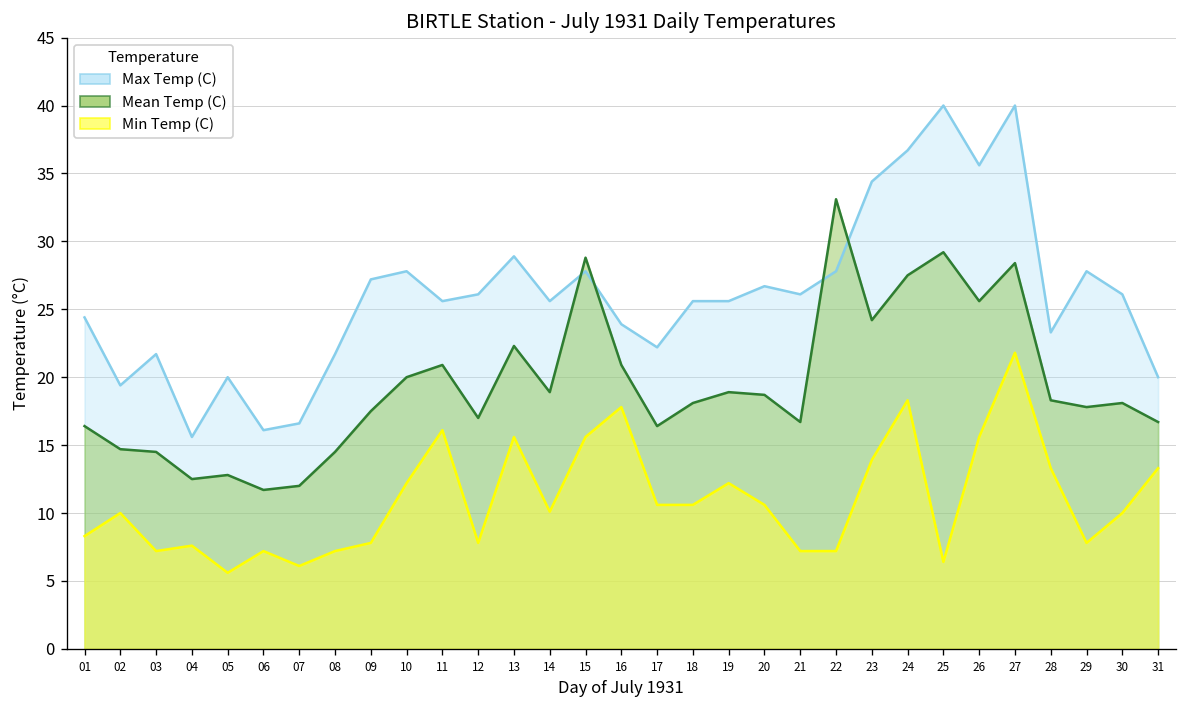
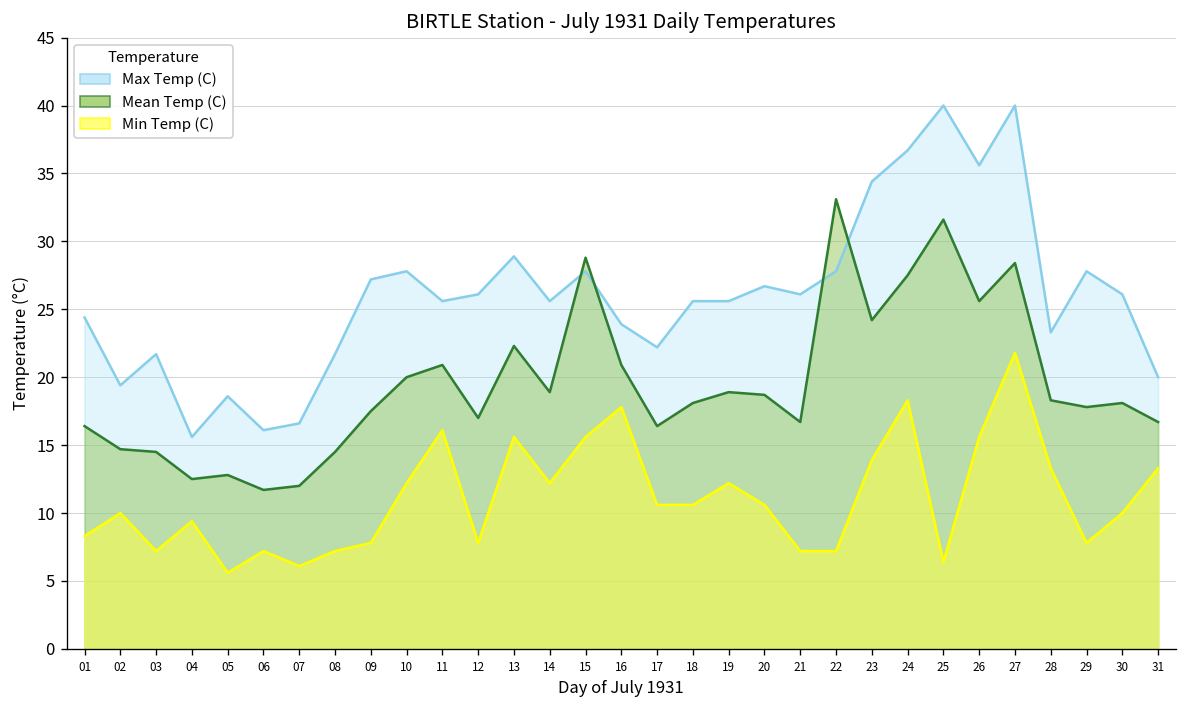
  {
    "Max Temp (C)": {
      "01": 24.4,
      "02": 19.4,
      "03": 21.7,
      "04": 15.6,
-     "05": 20.0,
+     "05": 18.6,
      "06": 16.1,
      "07": 16.6,
      "08": 21.7,
      "09": 27.2,
      "10": 27.8,
      "11": 25.6,
      "12": 26.1,
      "13": 28.9,
      "14": 25.6,
      "15": 27.8,
      "16": 23.9,
      "17": 22.2,
      "18": 25.6,
      "19": 25.6,
      "20": 26.7,
      "21": 26.1,
      "22": 27.8,
      "23": 34.4,
      "24": 36.7,
      "25": 40.0,
      "26": 35.6,
      "27": 40.0,
      "28": 23.3,
      "29": 27.8,
      "30": 26.1,
      "31": 20.0
    },
    "Mean Temp (C)": {
      "01": 16.4,
      "02": 14.7,
      "03": 14.5,
      "04": 12.5,
      "05": 12.8,
      "06": 11.7,
      "07": 12.0,
      "08": 14.5,
      "09": 17.5,
      "10": 20.0,
      "11": 20.9,
      "12": 17.0,
      "13": 22.3,
      "14": 18.9,
      "15": 28.8,
      "16": 20.9,
      "17": 16.4,
      "18": 18.1,
      "19": 18.9,
      "20": 18.7,
      "21": 16.7,
      "22": 33.1,
      "23": 24.2,
      "24": 27.5,
-     "25": 29.2,
+     "25": 31.6,
      "26": 25.6,
      "27": 28.4,
      "28": 18.3,
      "29": 17.8,
      "30": 18.1,
      "31": 16.7
    },
    "Min Temp (C)": {
      "01": 8.3,
      "02": 10.0,
      "03": 7.2,
-     "04": 7.6,
+     "04": 9.4,
      "05": 5.6,
      "06": 7.2,
      "07": 6.1,
      "08": 7.2,
      "09": 7.8,
      "10": 12.2,
      "11": 16.1,
      "12": 7.8,
      "13": 15.6,
-     "14": 10.1,
+     "14": 12.2,
      "15": 15.6,
      "16": 17.8,
      "17": 10.6,
      "18": 10.6,
      "19": 12.2,
      "20": 10.6,
      "21": 7.2,
      "22": 7.2,
      "23": 13.9,
      "24": 18.3,
      "25": 6.4,
      "26": 15.6,
      "27": 21.8,
      "28": 13.3,
      "29": 7.8,
      "30": 10.0,
      "31": 13.3
    }
  }
